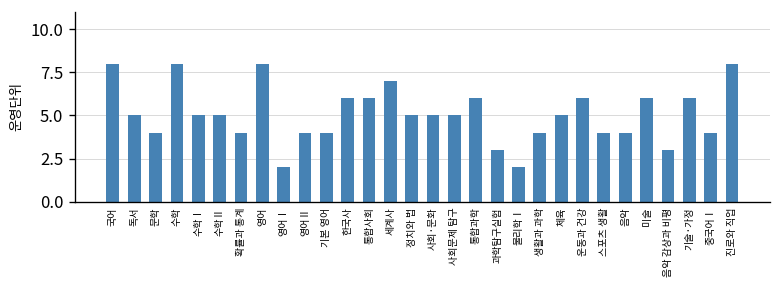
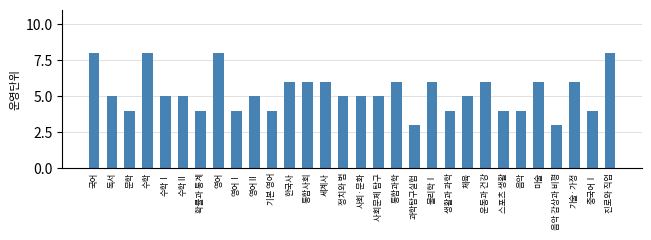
  {
    "국어": 8,
    "독서": 5,
    "문학": 4,
    "수학": 8,
    "수학Ⅰ": 5,
    "수학Ⅱ": 5,
    "확률과 통계": 4,
    "영어": 8,
-   "영어Ⅰ": 2,
-   "영어Ⅱ": 4,
+   "영어Ⅰ": 4,
+   "영어Ⅱ": 5,
    "기본 영어": 4,
    "한국사": 6,
    "통합사회": 6,
-   "세계사": 7,
+   "세계사": 6,
    "정치와 법": 5,
    "사회·문화": 5,
    "사회문제 탐구": 5,
    "통합과학": 6,
    "과학탐구실험": 3,
-   "물리학Ⅰ": 2,
+   "물리학Ⅰ": 6,
    "생활과 과학": 4,
    "체육": 5,
    "운동과 건강": 6,
    "스포츠 생활": 4,
    "음악": 4,
    "미술": 6,
    "음악 감상과 비평": 3,
    "기술·가정": 6,
    "중국어Ⅰ": 4,
    "진로와 직업": 8
  }
